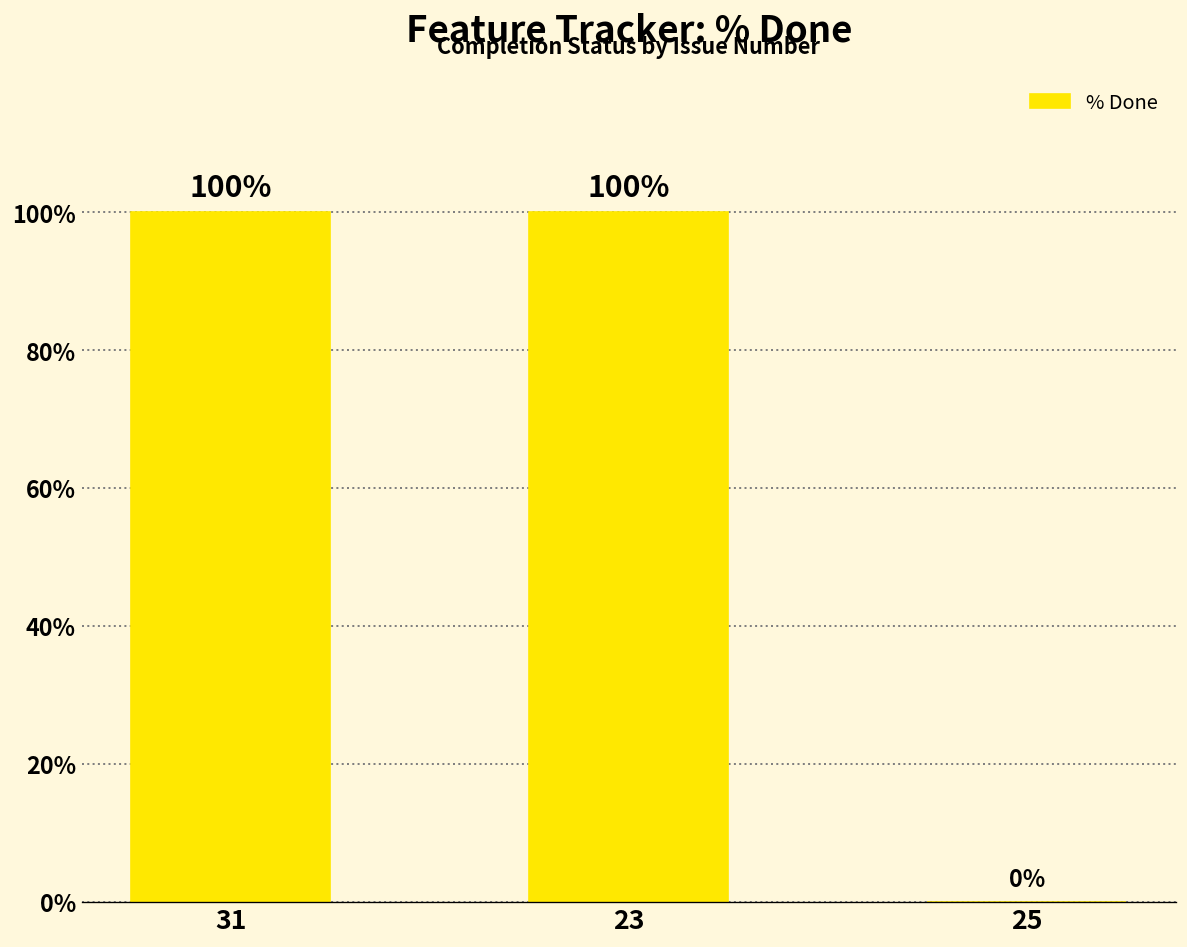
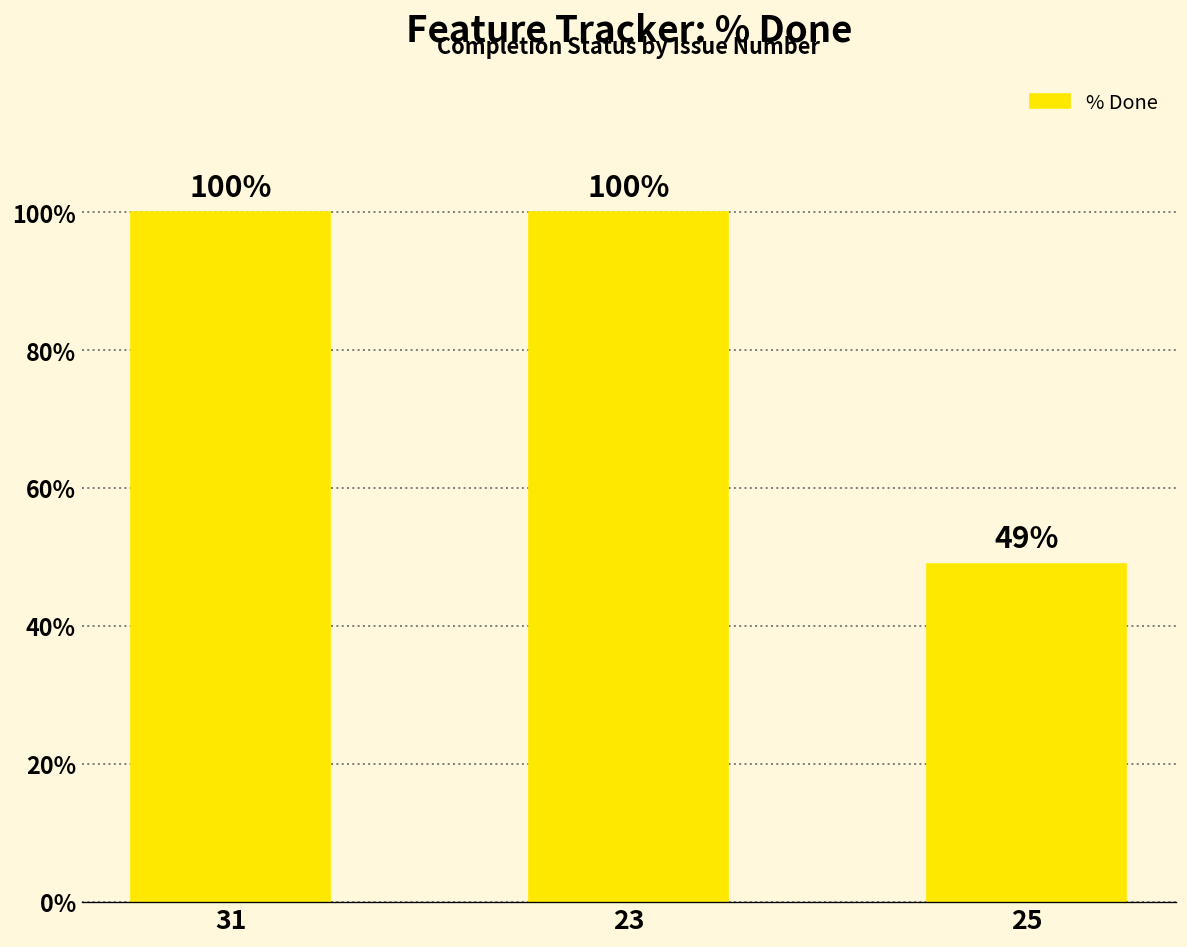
  {
    "31": "100%",
    "23": "100%",
-   "25": "0%"
+   "25": "49%"
  }
